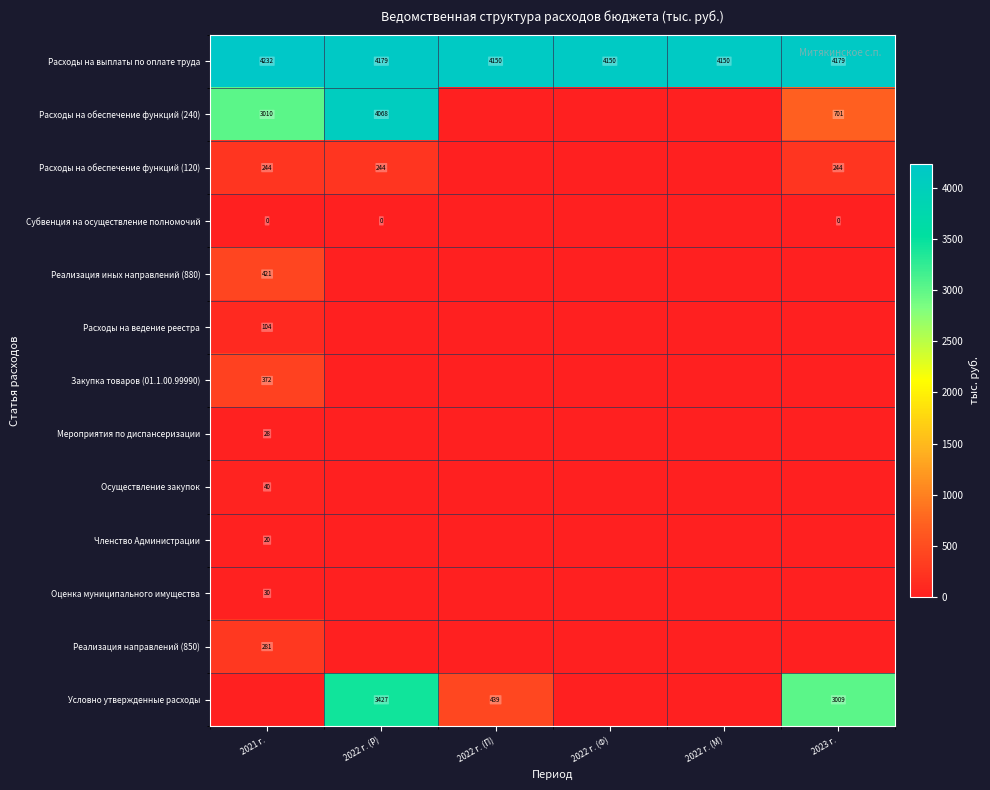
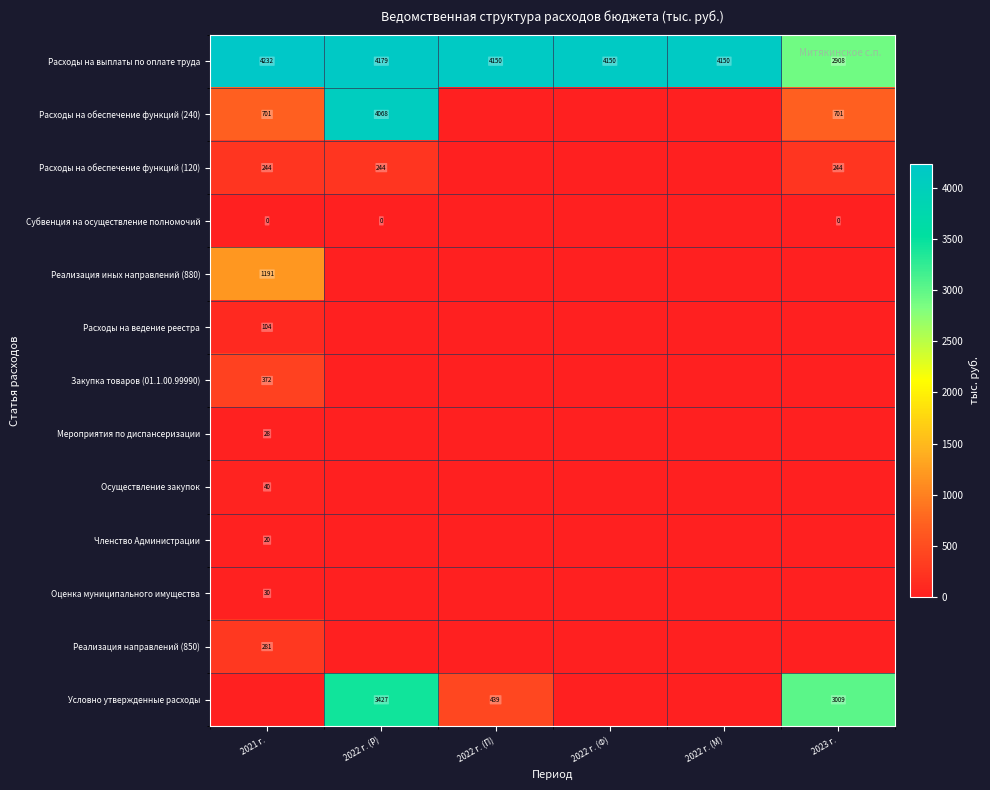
  {
    "Расходы на выплаты по оплате труда": {
-     "2023 г.": 4179
+     "2023 г.": 2908
    },
    "Расходы на обеспечение функций (240)": {
-     "2021 г.": 3010
+     "2021 г.": 701
    },
    "Реализация иных направлений (880)": {
-     "2021 г.": 421
+     "2021 г.": 1191
    }
  }
